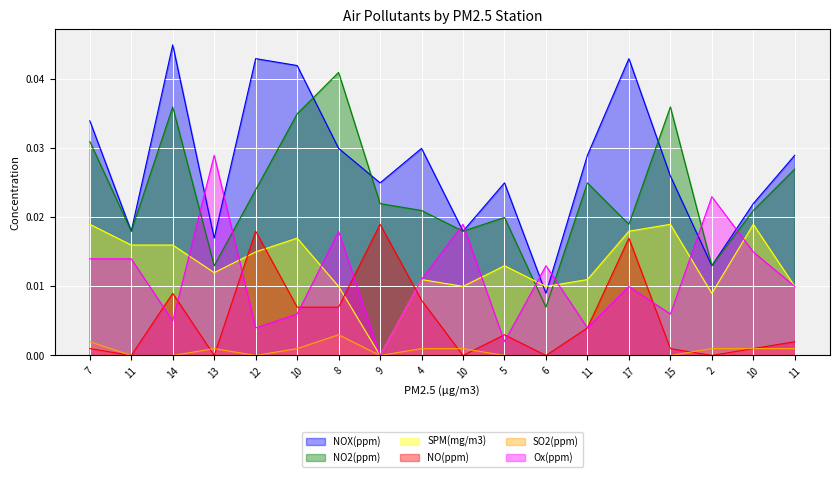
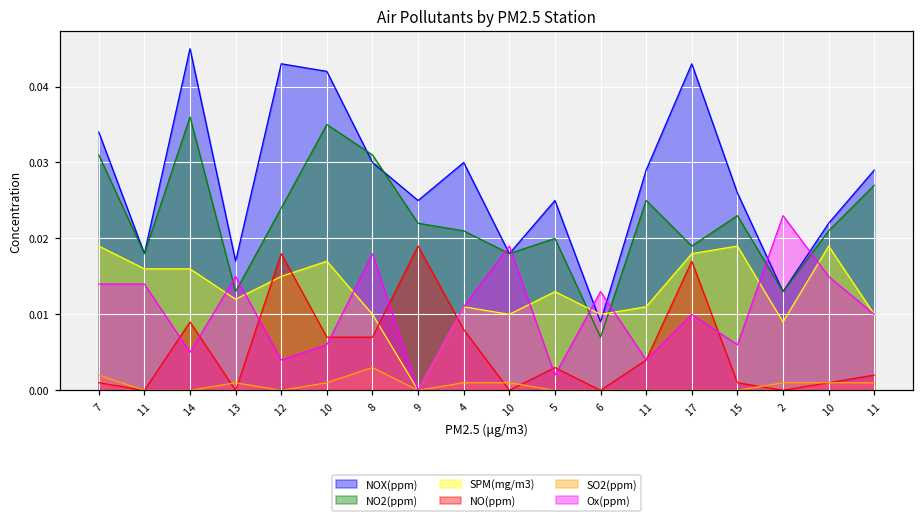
  {
    "NOX(ppm)": {
      "7": 0.034,
      "14": 0.045,
      "13": 0.017,
      "12": 0.043,
      "8": 0.030,
      "9": 0.025,
      "4": 0.030,
      "5": 0.025,
      "6": 0.009,
      "17": 0.043,
      "15": 0.026
    },
    "NO2(ppm)": {
      "7": 0.031,
      "14": 0.036,
      "13": 0.013,
      "12": 0.024,
-     "8": 0.041,
+     "8": 0.031,
      "9": 0.022,
      "4": 0.021,
      "5": 0.020,
      "6": 0.007,
      "17": 0.019,
-     "15": 0.036
+     "15": 0.023
    },
    "NO(ppm)": {
      "7": 0.001,
      "14": 0.009,
      "13": 0.000,
      "12": 0.018,
      "8": 0.007,
      "9": 0.019,
      "4": 0.008,
      "5": 0.003,
      "17": 0.017,
      "15": 0.001,
      "2": 0.000
    },
    "Ox(ppm)": {
      "7": 0.014,
      "14": 0.005,
-     "13": 0.029,
+     "13": 0.015,
      "12": 0.004,
      "8": 0.018,
      "5": 0.002,
      "6": 0.013,
      "17": 0.010,
      "15": 0.006,
      "2": 0.023
    }
  }
